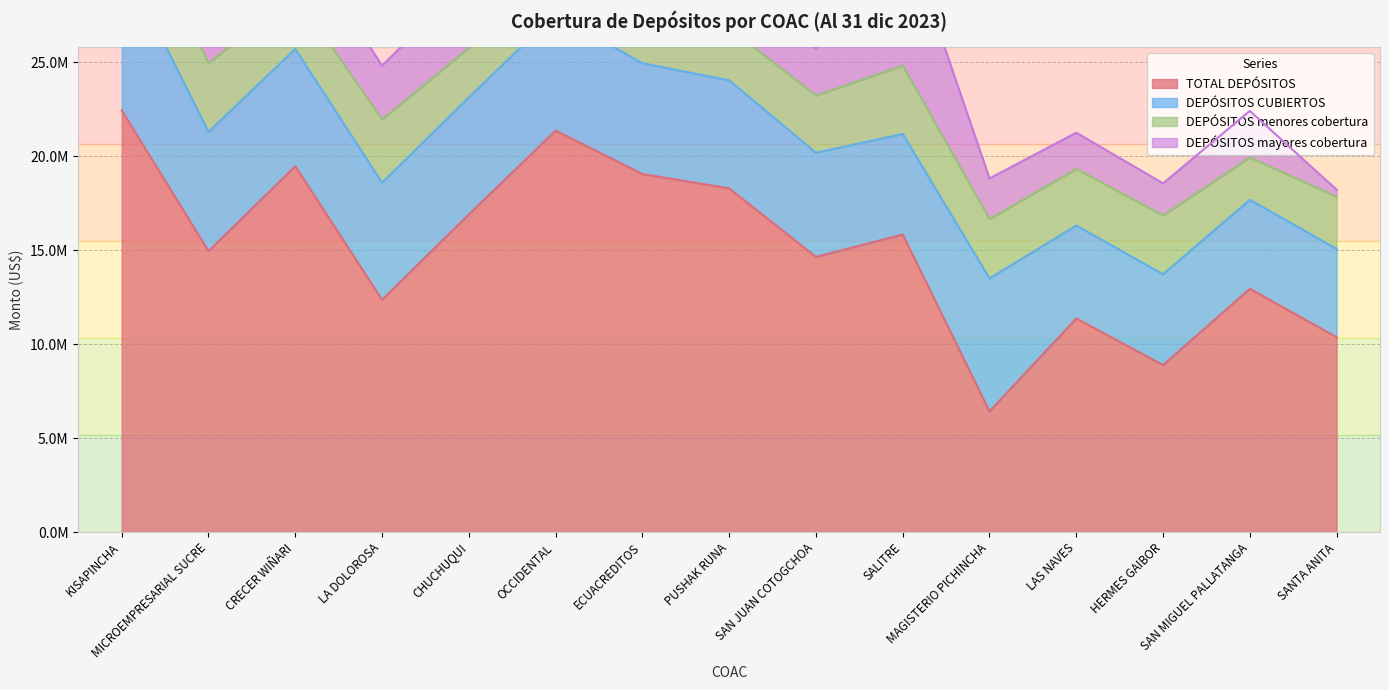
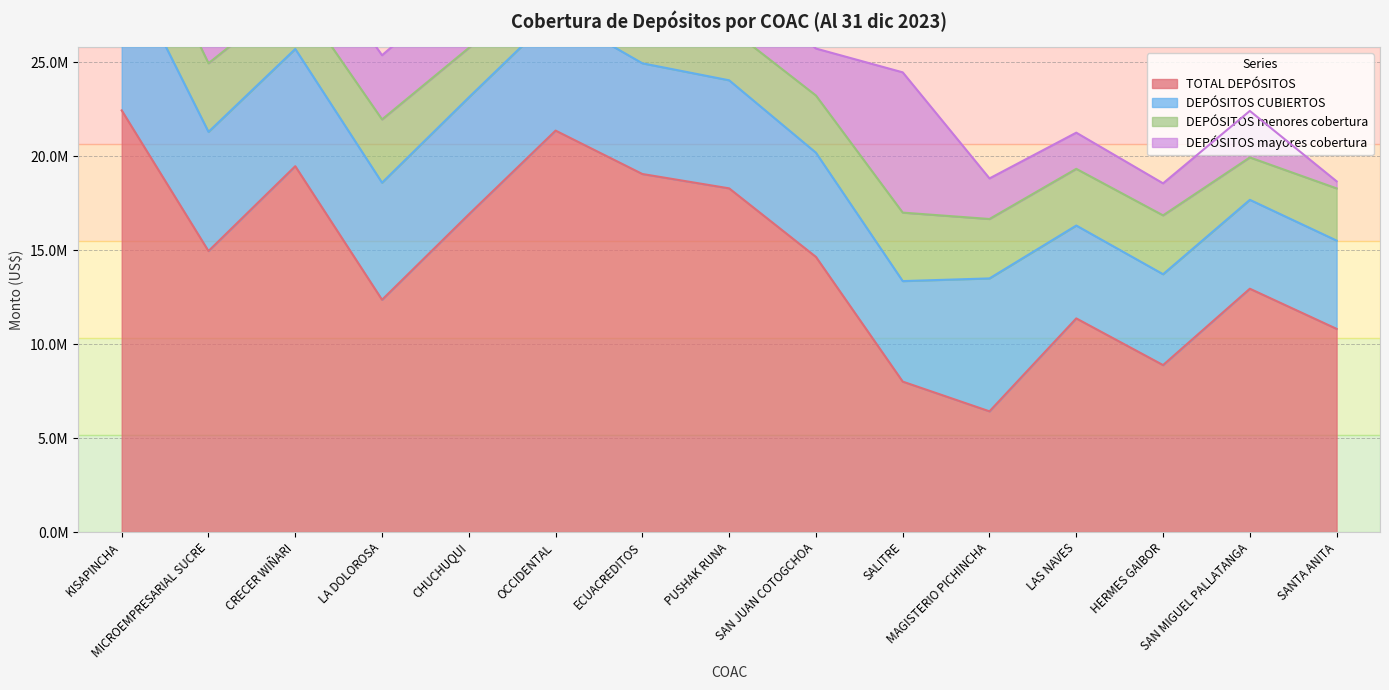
  {
    "TOTAL DEPÓSITOS": {
      "KISAPINCHA": 22400000,
      "MICROEMPRESARIAL SUCRE": 15000000,
      "CRECER WIÑARI": 19500000,
      "LA DOLOROSA": 12400000,
      "CHUCHUQUI": 16900000,
      "OCCIDENTAL": 21400000,
      "ECUACREDITOS": 19100000,
      "PUSHAK RUNA": 18300000,
      "SAN JUAN COTOGCHOA": 14600000,
-     "SALITRE": 15800000,
+     "SALITRE": 8000000,
      "MAGISTERIO PICHINCHA": 6400000,
      "LAS NAVES": 11400000,
      "HERMES GAIBOR": 8900000,
      "SAN MIGUEL PALLATANGA": 13000000,
-     "SANTA ANITA": 10400000
+     "SANTA ANITA": 10800000
    },
    "DEPÓSITOS CUBIERTOS": {
      "MICROEMPRESARIAL SUCRE": 6300000,
      "CRECER WIÑARI": 6200000,
      "LA DOLOROSA": 6200000,
      "CHUCHUQUI": 6200000,
      "ECUACREDITOS": 5900000,
      "PUSHAK RUNA": 5800000,
      "SAN JUAN COTOGCHOA": 5500000,
      "SALITRE": 5300000,
      "MAGISTERIO PICHINCHA": 7100000,
      "LAS NAVES": 4900000,
      "HERMES GAIBOR": 4800000,
      "SAN MIGUEL PALLATANGA": 4700000,
      "SANTA ANITA": 4700000
    },
    "DEPÓSITOS menores cobertura": {
      "MICROEMPRESARIAL SUCRE": 3700000,
      "LA DOLOROSA": 3400000,
      "CHUCHUQUI": 2600000,
      "SAN JUAN COTOGCHOA": 3000000,
      "SALITRE": 3600000,
      "MAGISTERIO PICHINCHA": 3200000,
      "LAS NAVES": 3000000,
      "HERMES GAIBOR": 3100000,
      "SAN MIGUEL PALLATANGA": 2300000,
      "SANTA ANITA": 2800000
    },
    "DEPÓSITOS mayores cobertura": {
-     "LA DOLOROSA": 2900000,
+     "LA DOLOROSA": 3400000,
      "SAN JUAN COTOGCHOA": 2500000,
      "MAGISTERIO PICHINCHA": 2200000,
      "LAS NAVES": 1900000,
      "HERMES GAIBOR": 1700000,
      "SANTA ANITA": 400000
    }
  }
